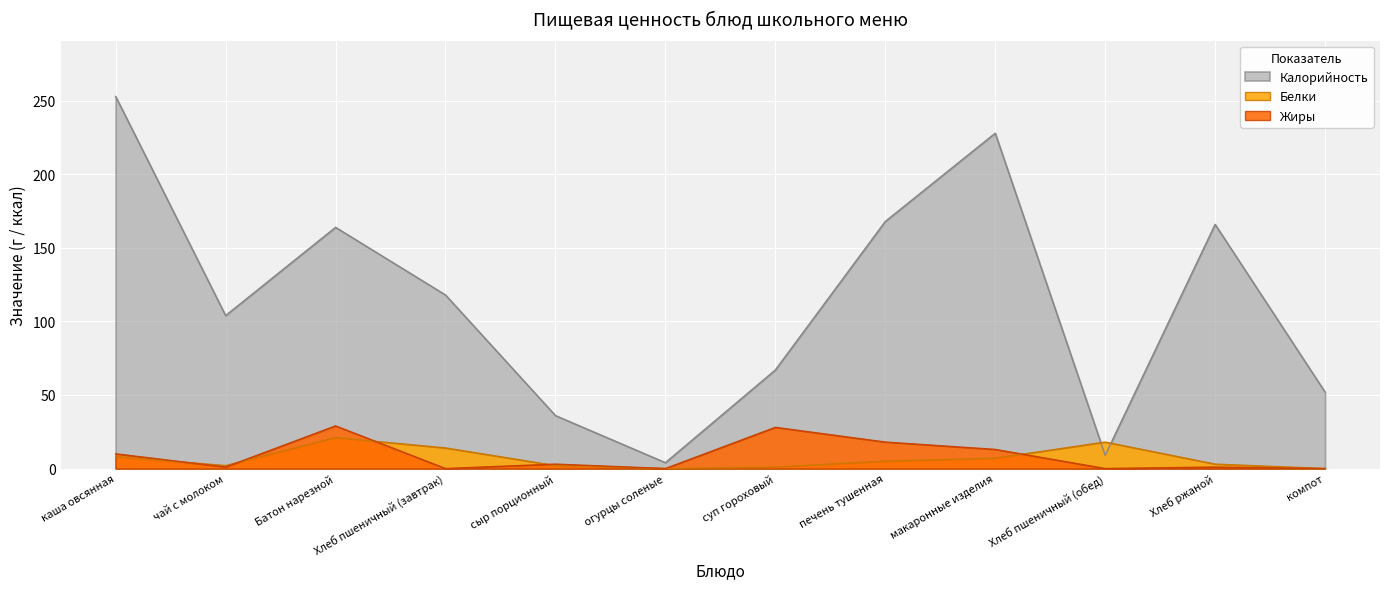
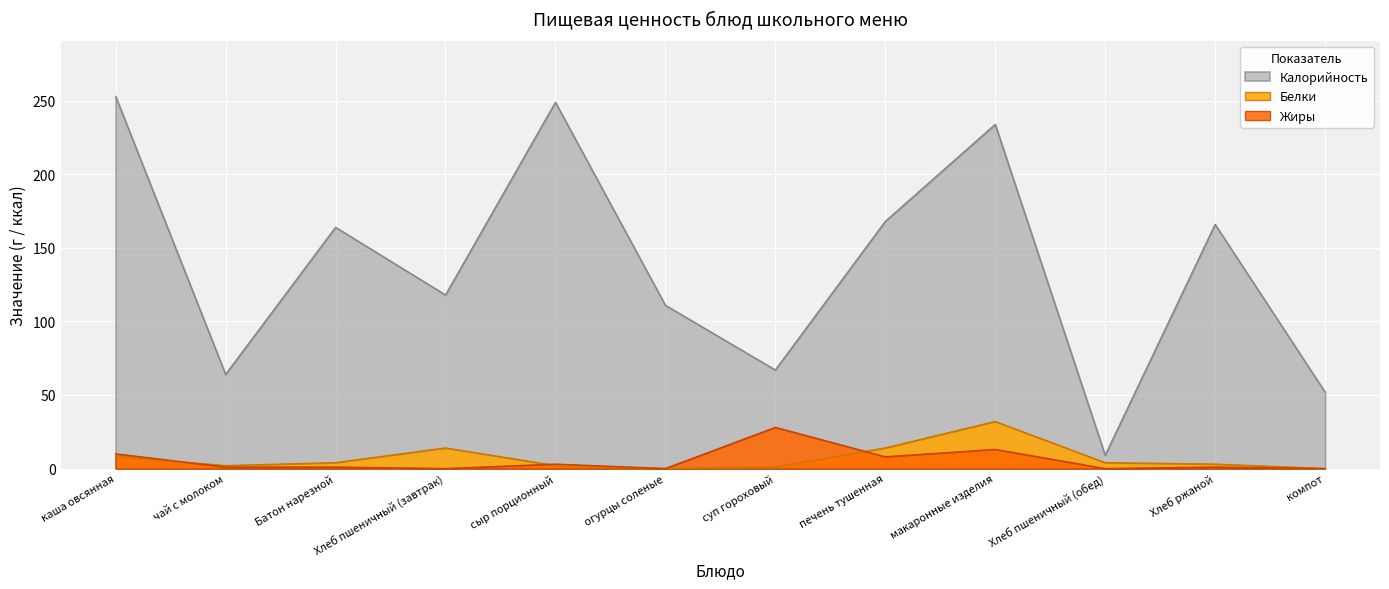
  {
    "Калорийность": {
      "каша овсянная": 253,
-     "чай с молоком": 104,
+     "чай с молоком": 64,
      "Батон нарезной": 164,
      "Хлеб пшеничный (завтрак)": 118,
-     "сыр порционный": 36,
-     "огурцы соленые": 4,
+     "сыр порционный": 249,
+     "огурцы соленые": 111,
      "суп гороховый": 67,
      "печень тушенная": 168,
-     "макаронные изделия": 228,
+     "макаронные изделия": 234,
      "Хлеб пшеничный (обед)": 9,
      "Хлеб ржаной": 166,
      "компот": 52
    },
    "Белки": {
      "каша овсянная": 8,
-     "Батон нарезной": 21,
+     "Батон нарезной": 4,
      "Хлеб пшеничный (завтрак)": 14,
      "суп гороховый": 1,
-     "печень тушенная": 5,
-     "макаронные изделия": 7,
-     "Хлеб пшеничный (обед)": 18,
+     "печень тушенная": 14,
+     "макаронные изделия": 32,
+     "Хлеб пшеничный (обед)": 4,
      "Хлеб ржаной": 3
    },
    "Жиры": {
      "каша овсянная": 10,
-     "Батон нарезной": 29,
+     "Батон нарезной": 1,
      "Хлеб пшеничный (завтрак)": 0,
      "суп гороховый": 28,
-     "печень тушенная": 18,
+     "печень тушенная": 8,
      "макаронные изделия": 13,
      "Хлеб пшеничный (обед)": 0,
      "Хлеб ржаной": 1
    }
  }
